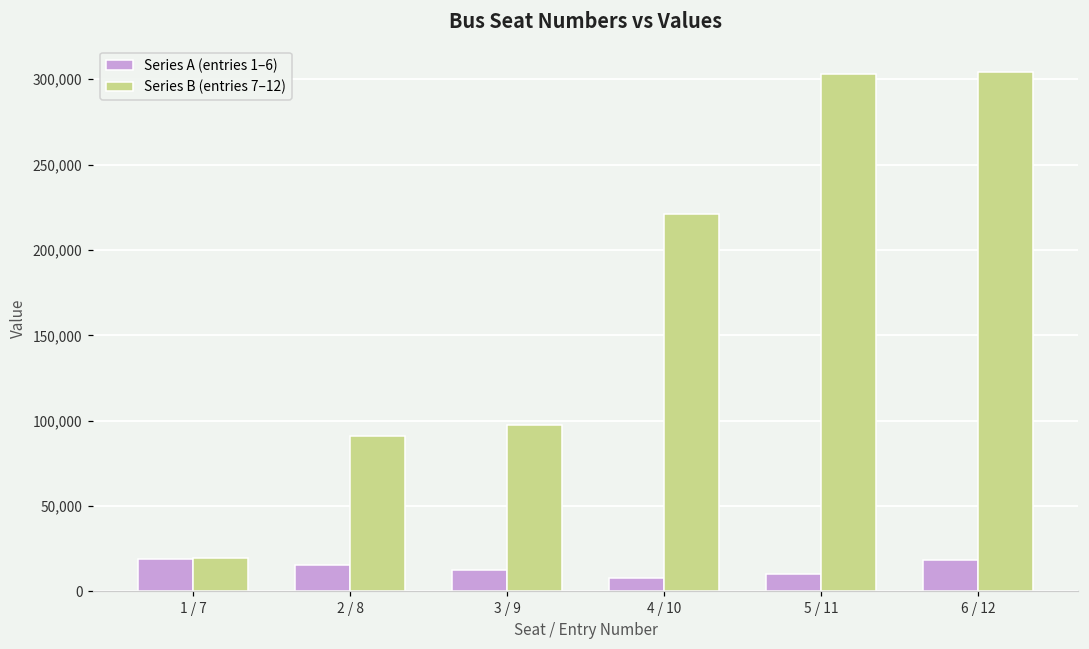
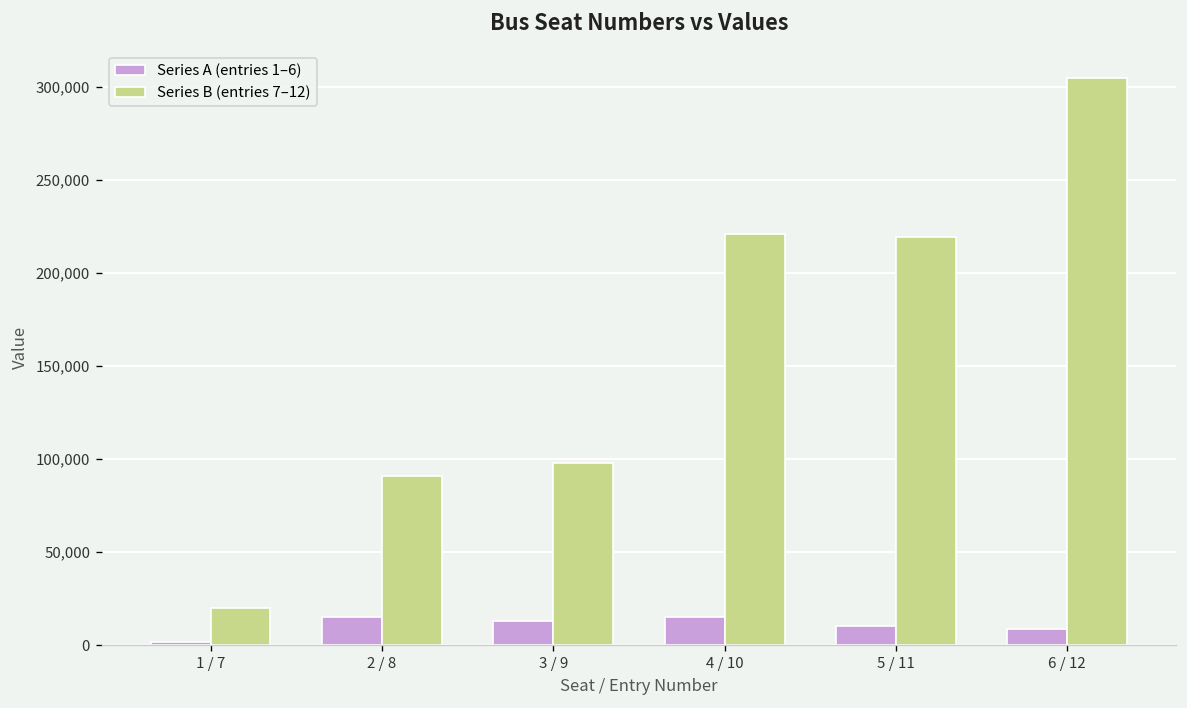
  {
    "Series A (entries 1–6)": {
-     "1 / 7": "19,000",
+     "1 / 7": "2,000",
      "2 / 8": "15,000",
      "3 / 9": "13,000",
-     "4 / 10": "8,000",
+     "4 / 10": "15,000",
      "5 / 11": "10,000",
-     "6 / 12": "18,000"
+     "6 / 12": "9,000"
    },
    "Series B (entries 7–12)": {
      "1 / 7": "20,000",
      "2 / 8": "91,000",
      "3 / 9": "98,000",
      "4 / 10": "221,000",
-     "5 / 11": "303,000",
+     "5 / 11": "219,000",
      "6 / 12": "304,000"
    }
  }
